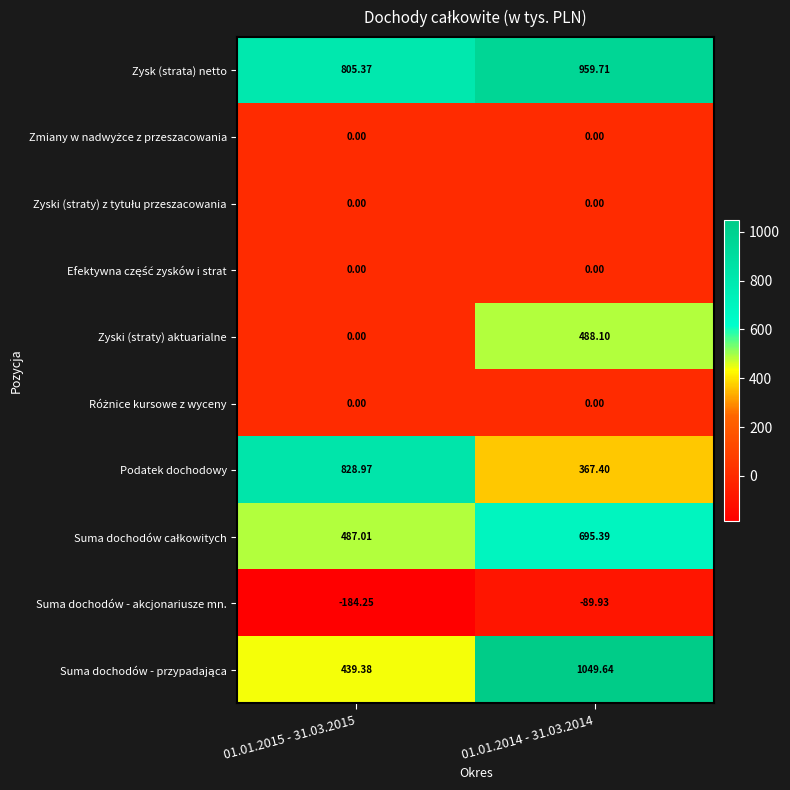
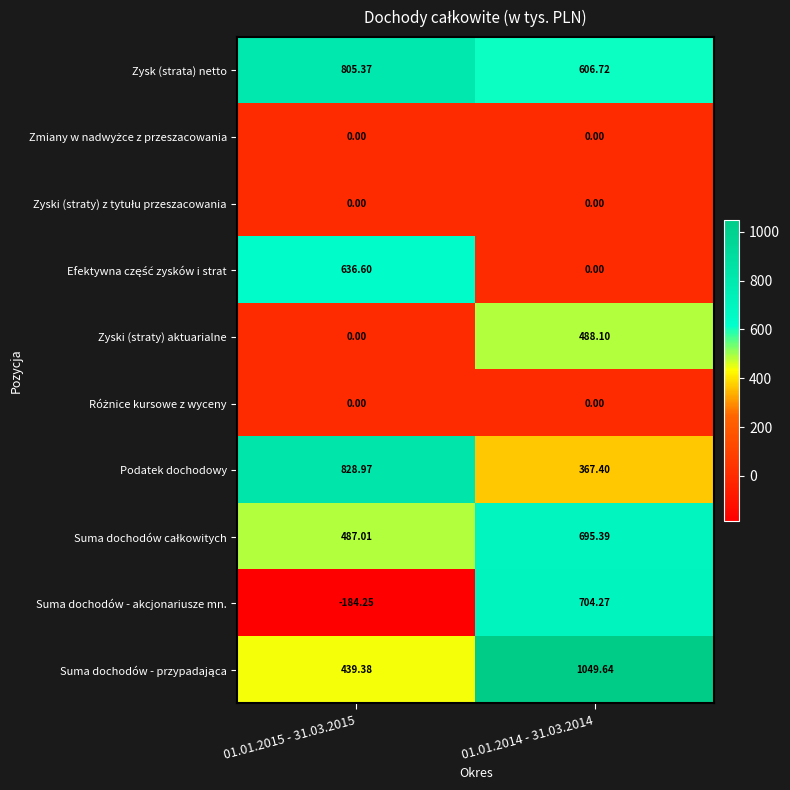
  {
    "Zysk (strata) netto": {
      "01.01.2015 - 31.03.2015": 805.37,
-     "01.01.2014 - 31.03.2014": 959.71
+     "01.01.2014 - 31.03.2014": 606.72
    },
    "Zmiany w nadwyżce z przeszacowania": {
      "01.01.2015 - 31.03.2015": 0.00,
      "01.01.2014 - 31.03.2014": 0.00
    },
    "Zyski (straty) z tytułu przeszacowania": {
      "01.01.2015 - 31.03.2015": 0.00,
      "01.01.2014 - 31.03.2014": 0.00
    },
    "Efektywna część zysków i strat": {
-     "01.01.2015 - 31.03.2015": 0.00,
+     "01.01.2015 - 31.03.2015": 636.60,
      "01.01.2014 - 31.03.2014": 0.00
    },
    "Zyski (straty) aktuarialne": {
      "01.01.2015 - 31.03.2015": 0.00,
      "01.01.2014 - 31.03.2014": 488.10
    },
    "Różnice kursowe z wyceny": {
      "01.01.2015 - 31.03.2015": 0.00,
      "01.01.2014 - 31.03.2014": 0.00
    },
    "Podatek dochodowy": {
      "01.01.2015 - 31.03.2015": 828.97,
      "01.01.2014 - 31.03.2014": 367.40
    },
    "Suma dochodów całkowitych": {
      "01.01.2015 - 31.03.2015": 487.01,
      "01.01.2014 - 31.03.2014": 695.39
    },
    "Suma dochodów - akcjonariusze mn.": {
      "01.01.2015 - 31.03.2015": -184.25,
-     "01.01.2014 - 31.03.2014": -89.93
+     "01.01.2014 - 31.03.2014": 704.27
    },
    "Suma dochodów - przypadająca": {
      "01.01.2015 - 31.03.2015": 439.38,
      "01.01.2014 - 31.03.2014": 1049.64
    }
  }
